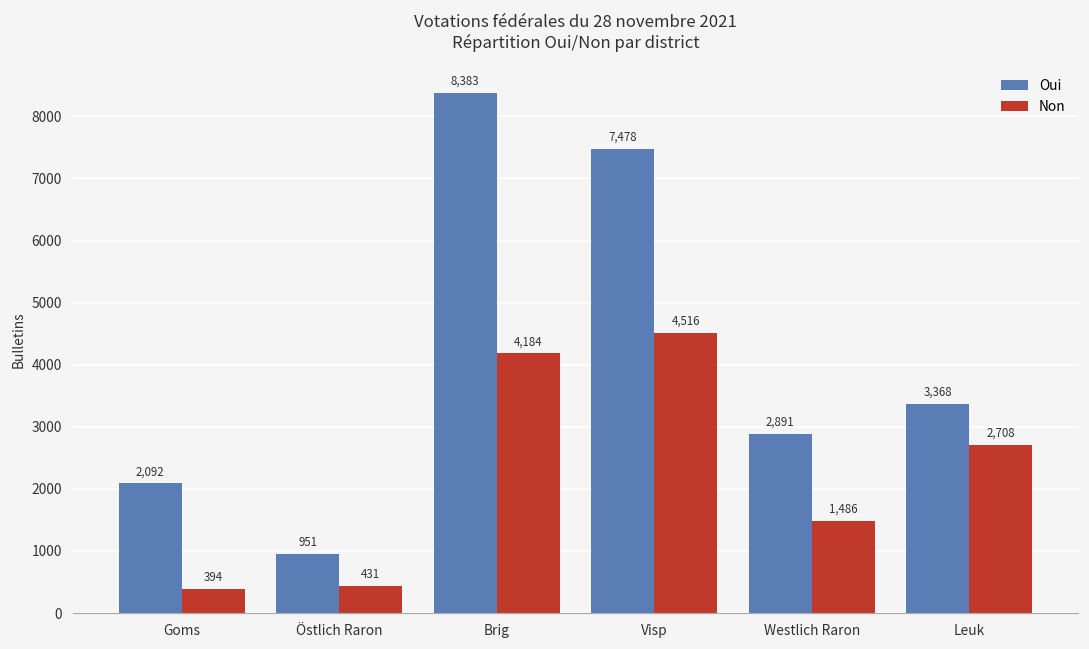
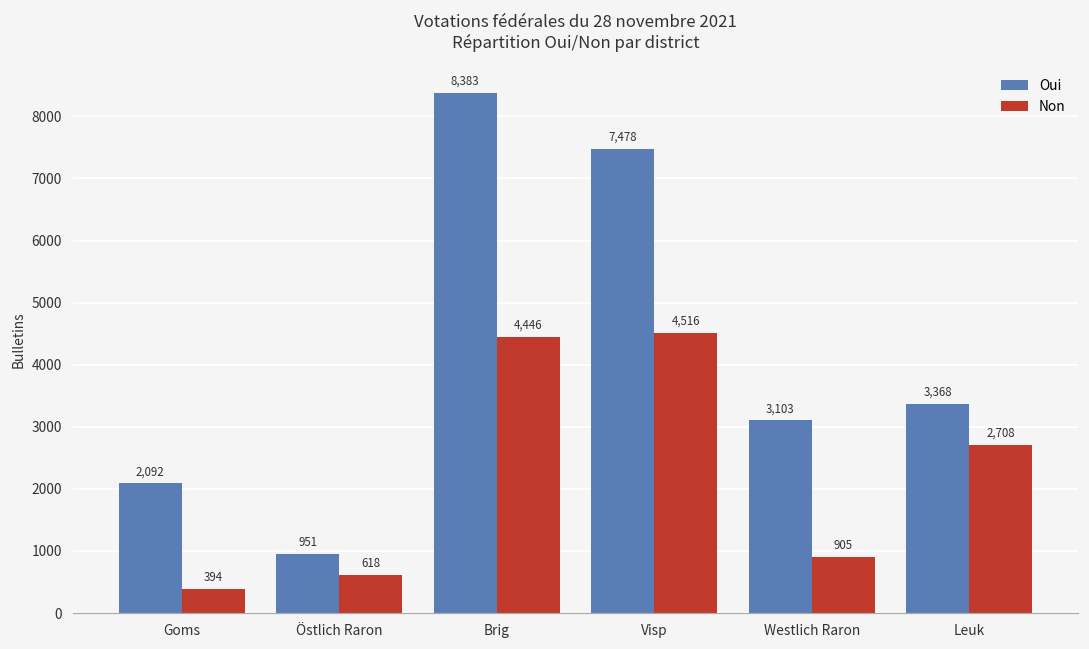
  {
    "Oui": {
      "Goms": "2,092",
      "Östlich Raron": "951",
      "Brig": "8,383",
      "Visp": "7,478",
-     "Westlich Raron": "2,891",
+     "Westlich Raron": "3,103",
      "Leuk": "3,368"
    },
    "Non": {
      "Goms": "394",
-     "Östlich Raron": "431",
-     "Brig": "4,184",
+     "Östlich Raron": "618",
+     "Brig": "4,446",
      "Visp": "4,516",
-     "Westlich Raron": "1,486",
+     "Westlich Raron": "905",
      "Leuk": "2,708"
    }
  }
